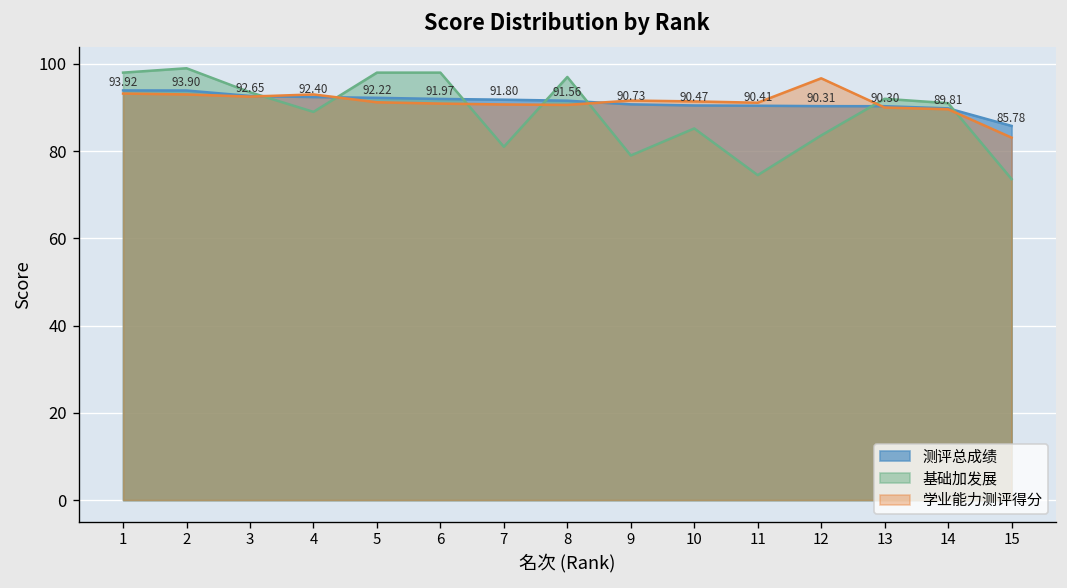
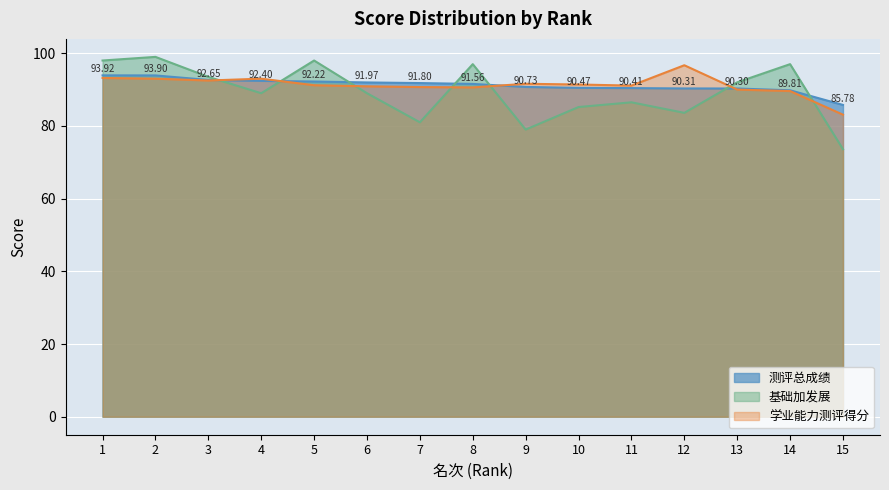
  {
    "测评总成绩": {
      "1": 93.92,
      "2": 93.90,
      "5": 92.22,
      "6": 91.97,
      "7": 91.80,
      "8": 91.56,
      "12": 90.31,
      "15": 85.78
    },
    "基础加发展": {
      "1": 98,
      "2": 99,
      "4": 89,
      "5": 98,
-     "6": 98,
+     "6": 89,
      "7": 81,
      "8": 97,
      "9": 79,
      "10": 85,
-     "11": 75,
+     "11": 87,
      "12": 84,
-     "14": 91,
+     "14": 97,
      "15": 74
    },
    "学业能力测评得分": {
      "1": 93,
      "2": 93,
      "5": 91,
      "6": 91,
      "7": 91,
      "8": 91,
      "12": 97,
      "15": 83
    }
  }
